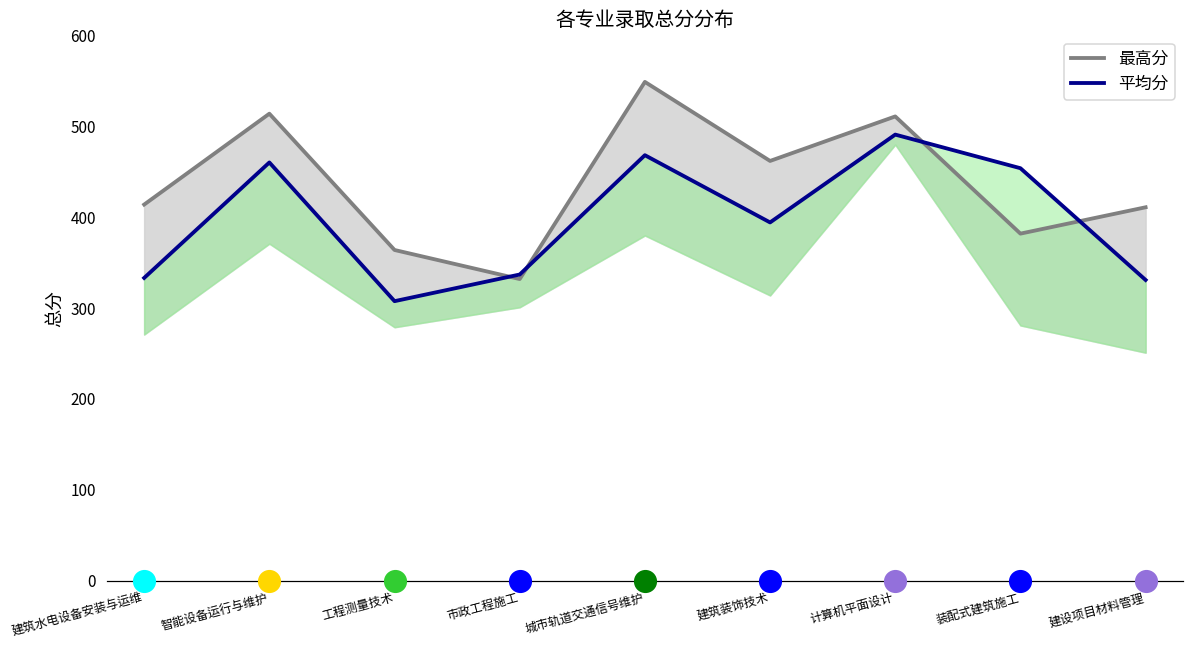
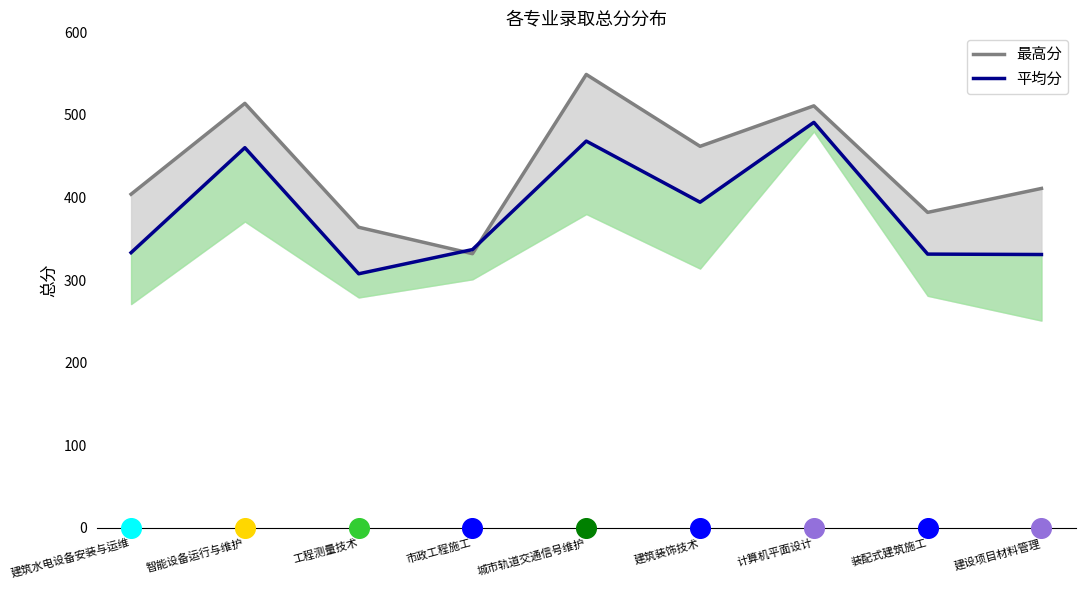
  {
    "最高分": {
-     "建筑水电设备安装与运维": 410,
+     "建筑水电设备安装与运维": 400,
      "智能设备运行与维护": 510,
      "工程测量技术": 360,
      "市政工程施工": 330,
      "城市轨道交通信号维护": 550,
      "建筑装饰技术": 460,
      "计算机平面设计": 510,
      "装配式建筑施工": 380,
      "建设项目材料管理": 410
    },
    "平均分": {
      "建筑水电设备安装与运维": 330,
      "智能设备运行与维护": 460,
      "工程测量技术": 310,
      "市政工程施工": 340,
      "城市轨道交通信号维护": 470,
      "建筑装饰技术": 390,
      "计算机平面设计": 490,
-     "装配式建筑施工": 450,
+     "装配式建筑施工": 330,
      "建设项目材料管理": 330
    }
  }
